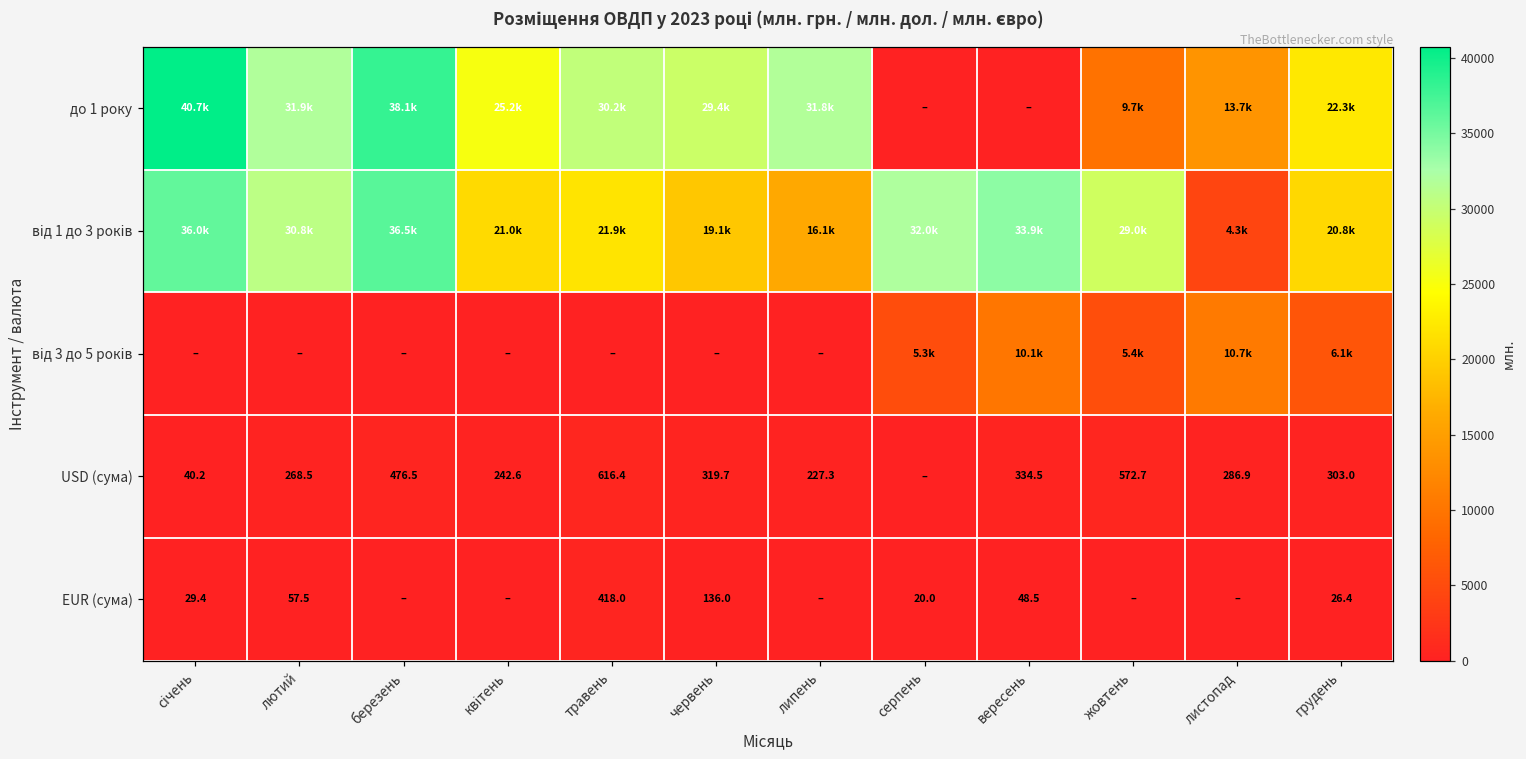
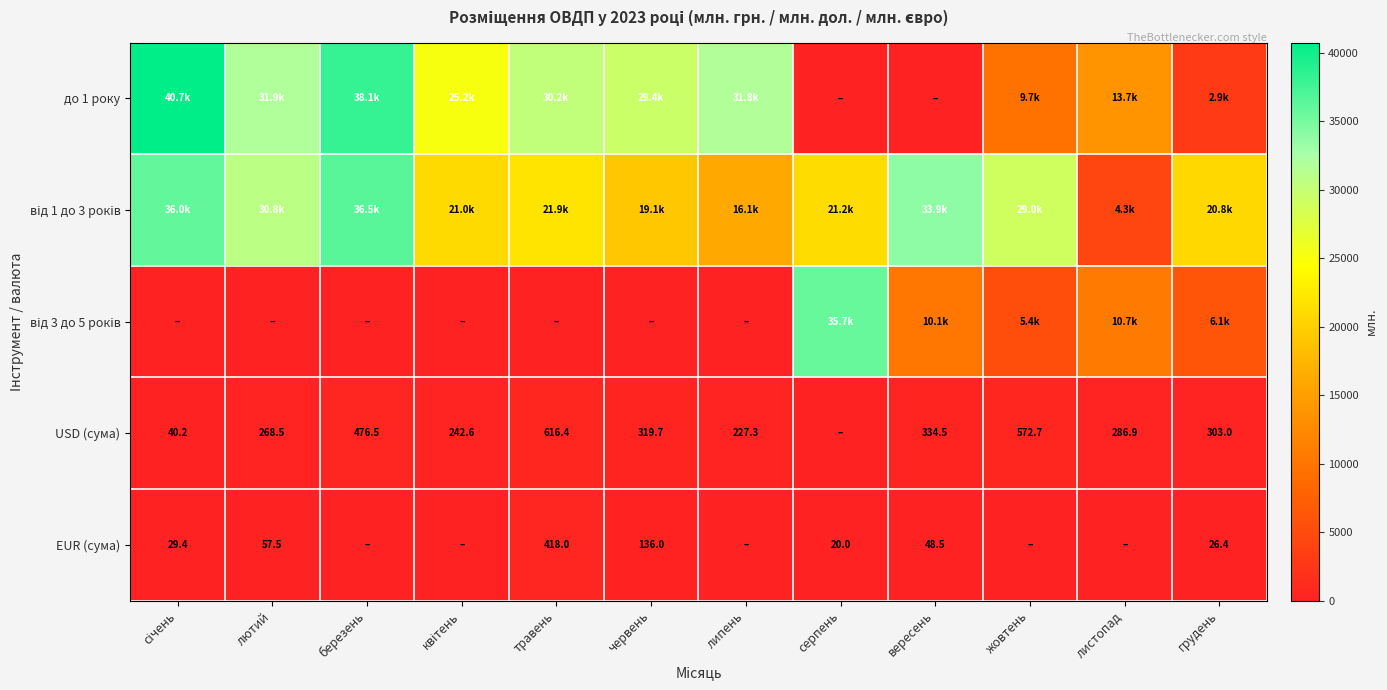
  {
    "до 1 року": {
      "січень": "40.7k",
      "лютий": "31.9k",
      "березень": "38.1k",
      "квітень": "25.2k",
      "травень": "30.2k",
      "червень": "29.4k",
      "липень": "31.8k",
      "жовтень": "9.7k",
      "листопад": "13.7k",
-     "грудень": "22.3k"
+     "грудень": "2.9k"
    },
    "від 1 до 3 років": {
      "січень": "36.0k",
      "лютий": "30.8k",
      "березень": "36.5k",
      "квітень": "21.0k",
      "травень": "21.9k",
      "червень": "19.1k",
      "липень": "16.1k",
-     "серпень": "32.0k",
+     "серпень": "21.2k",
      "вересень": "33.9k",
      "жовтень": "29.0k",
      "листопад": "4.3k",
      "грудень": "20.8k"
    },
    "від 3 до 5 років": {
-     "серпень": "5.3k",
+     "серпень": "35.7k",
      "вересень": "10.1k",
      "жовтень": "5.4k",
      "листопад": "10.7k",
      "грудень": "6.1k"
    },
    "USD (сума)": {
      "січень": "40.2",
      "лютий": "268.5",
      "березень": "476.5",
      "квітень": "242.6",
      "травень": "616.4",
      "червень": "319.7",
      "липень": "227.3",
      "вересень": "334.5",
      "жовтень": "572.7",
      "листопад": "286.9",
      "грудень": "303.0"
    },
    "EUR (сума)": {
      "січень": "29.4",
      "лютий": "57.5",
      "травень": "418.0",
      "червень": "136.0",
      "серпень": "20.0",
      "вересень": "48.5",
      "грудень": "26.4"
    }
  }
